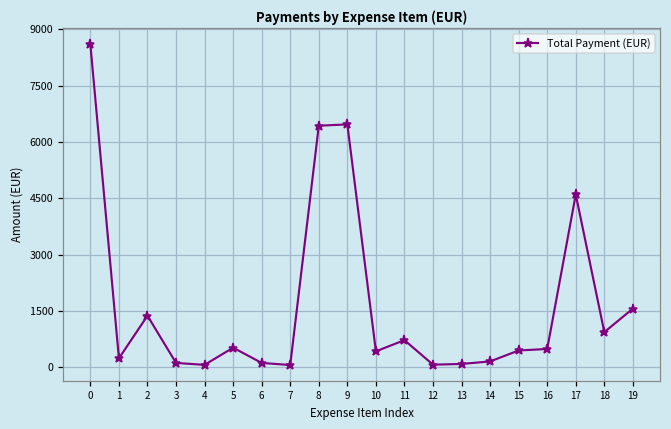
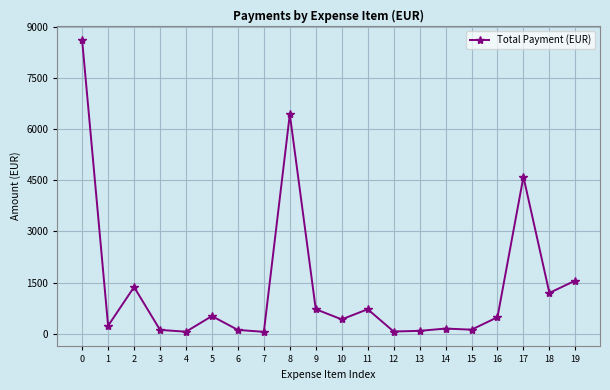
  {
    "0": 8600,
    "1": 200,
    "2": 1400,
    "3": 100,
    "4": 100,
    "5": 500,
    "6": 100,
    "7": 100,
    "8": 6400,
-   "9": 6500,
+   "9": 700,
    "10": 400,
    "11": 700,
    "12": 100,
    "13": 100,
    "14": 200,
-   "15": 400,
+   "15": 100,
    "16": 500,
    "17": 4600,
-   "18": 900,
+   "18": 1200,
    "19": 1600
  }
